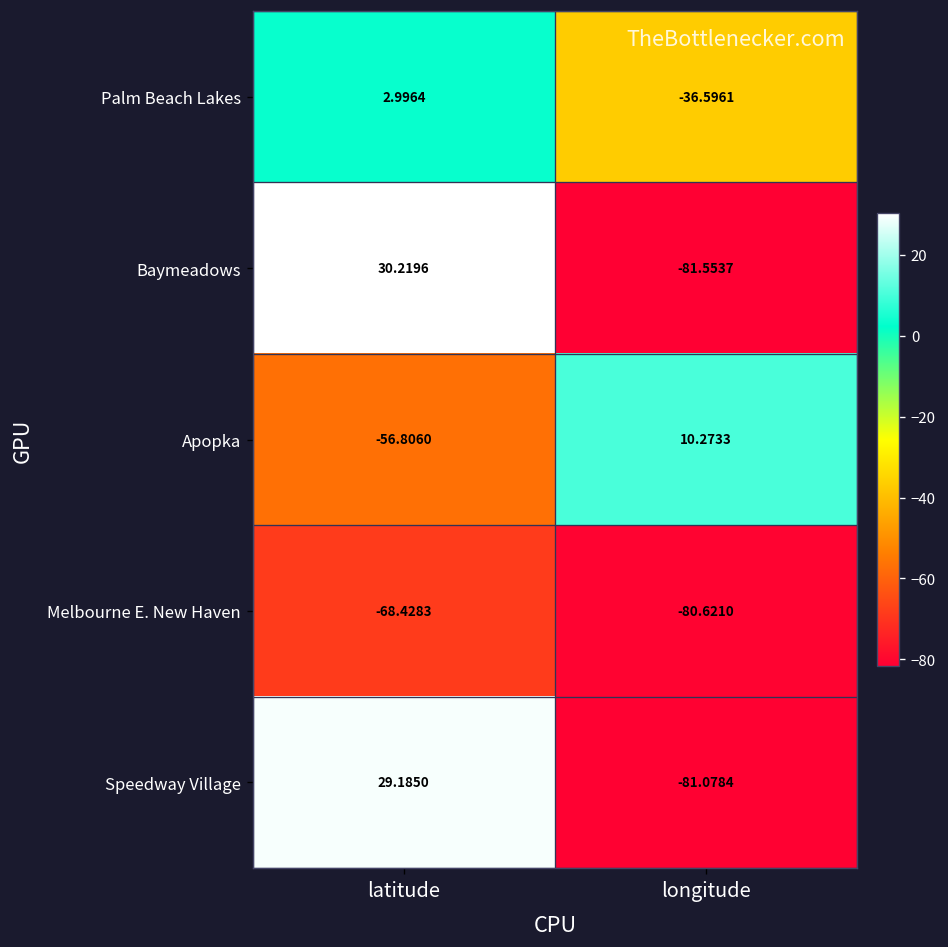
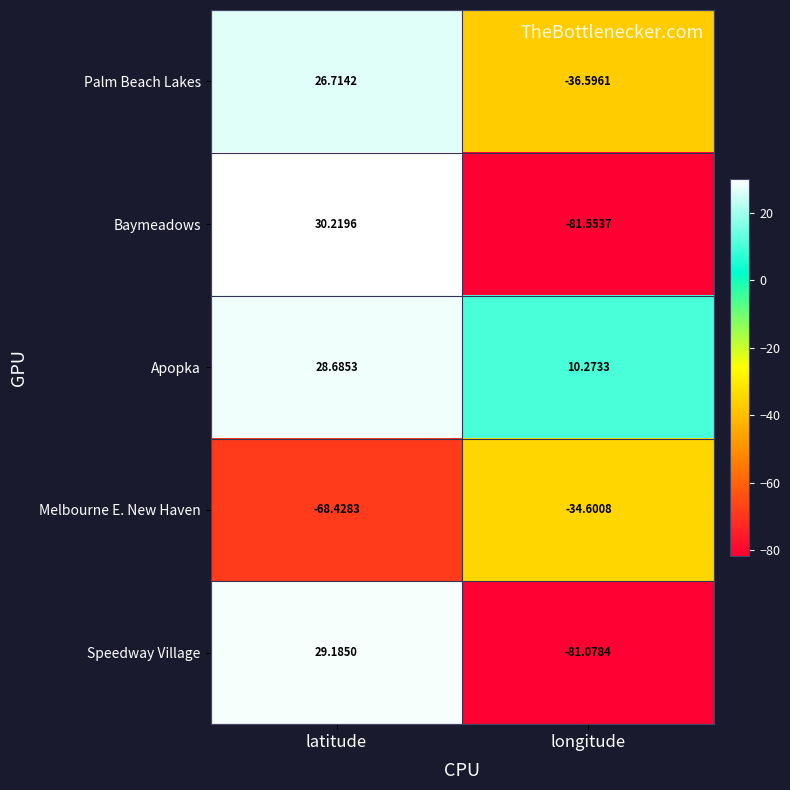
  {
    "Palm Beach Lakes": {
-     "latitude": 2.9964
+     "latitude": 26.7142
    },
    "Baymeadows": {
      "latitude": 30.2196,
      "longitude": -81.5537
    },
    "Apopka": {
-     "latitude": -56.8060,
+     "latitude": 28.6853,
      "longitude": 10.2733
    },
    "Melbourne E. New Haven": {
      "latitude": -68.4283,
-     "longitude": -80.6210
+     "longitude": -34.6008
    },
    "Speedway Village": {
      "latitude": 29.1850,
      "longitude": -81.0784
    }
  }
